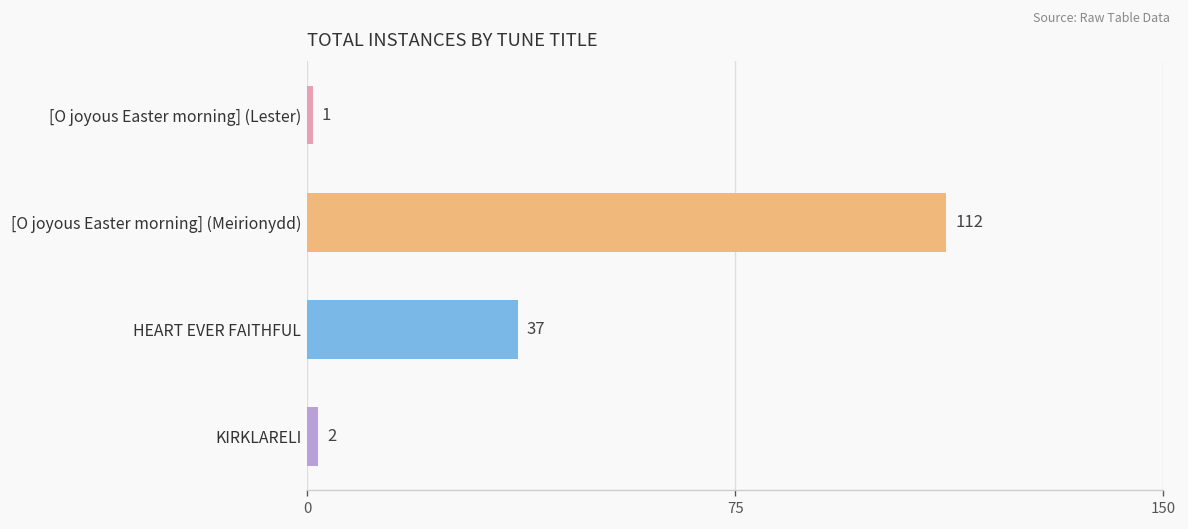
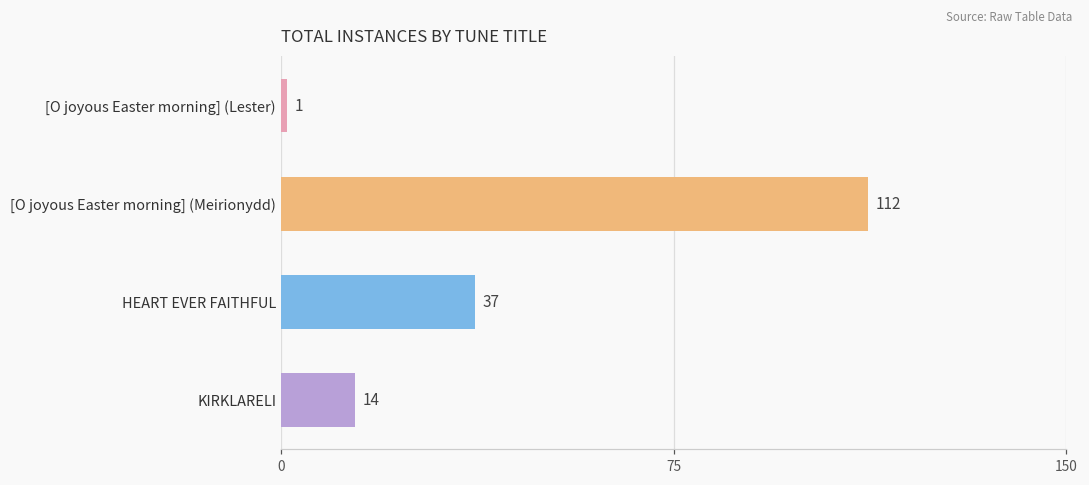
  {
    "[O joyous Easter morning] (Lester)": 1,
    "[O joyous Easter morning] (Meirionydd)": 112,
    "HEART EVER FAITHFUL": 37,
-   "KIRKLARELI": 2
+   "KIRKLARELI": 14
  }
